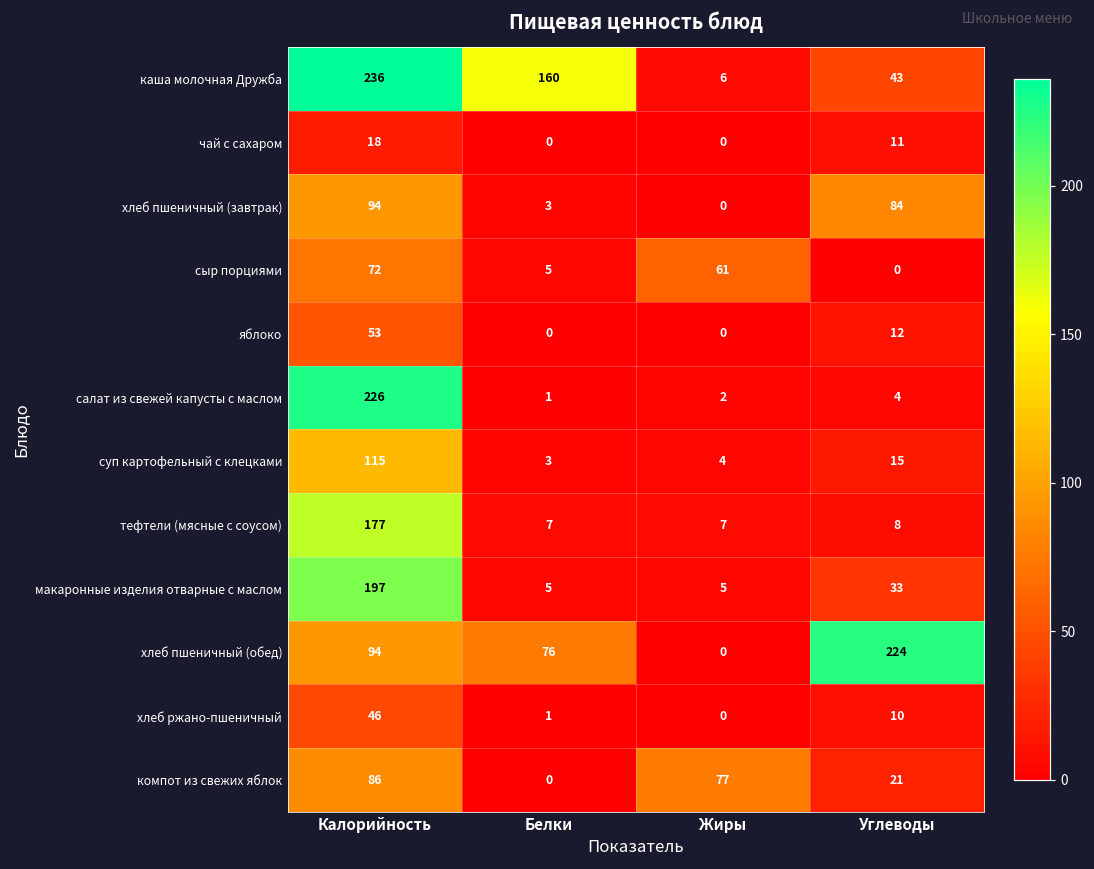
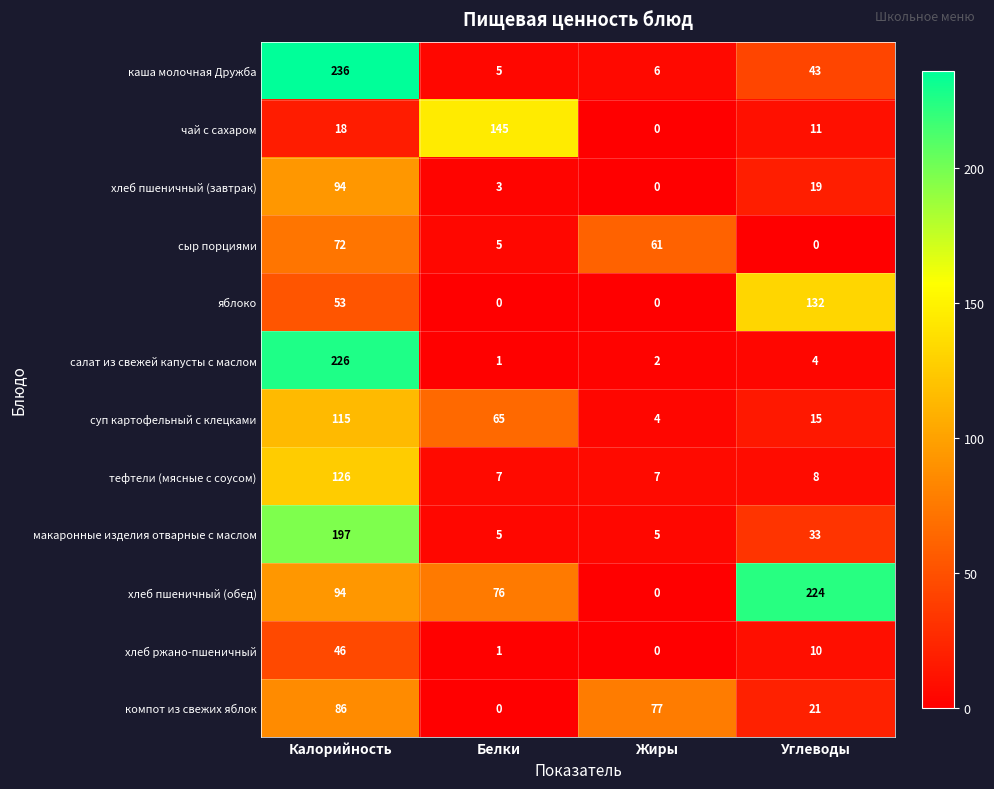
  {
    "каша молочная Дружба": {
      "Калорийность": 236,
-     "Белки": 160,
+     "Белки": 5,
      "Жиры": 6,
      "Углеводы": 43
    },
    "чай с сахаром": {
      "Калорийность": 18,
-     "Белки": 0,
+     "Белки": 145,
      "Жиры": 0,
      "Углеводы": 11
    },
    "хлеб пшеничный (завтрак)": {
      "Калорийность": 94,
      "Белки": 3,
      "Жиры": 0,
-     "Углеводы": 84
+     "Углеводы": 19
    },
    "сыр порциями": {
      "Калорийность": 72,
      "Белки": 5,
      "Жиры": 61,
      "Углеводы": 0
    },
    "яблоко": {
      "Калорийность": 53,
      "Белки": 0,
      "Жиры": 0,
-     "Углеводы": 12
+     "Углеводы": 132
    },
    "салат из свежей капусты с маслом": {
      "Калорийность": 226,
      "Белки": 1,
      "Жиры": 2,
      "Углеводы": 4
    },
    "суп картофельный с клецками": {
      "Калорийность": 115,
-     "Белки": 3,
+     "Белки": 65,
      "Жиры": 4,
      "Углеводы": 15
    },
    "тефтели (мясные с соусом)": {
-     "Калорийность": 177,
+     "Калорийность": 126,
      "Белки": 7,
      "Жиры": 7,
      "Углеводы": 8
    },
    "макаронные изделия отварные с маслом": {
      "Калорийность": 197,
      "Белки": 5,
      "Жиры": 5,
      "Углеводы": 33
    },
    "хлеб пшеничный (обед)": {
      "Калорийность": 94,
      "Белки": 76,
      "Жиры": 0,
      "Углеводы": 224
    },
    "хлеб ржано-пшеничный": {
      "Калорийность": 46,
      "Белки": 1,
      "Жиры": 0,
      "Углеводы": 10
    },
    "компот из свежих яблок": {
      "Калорийность": 86,
      "Белки": 0,
      "Жиры": 77,
      "Углеводы": 21
    }
  }
